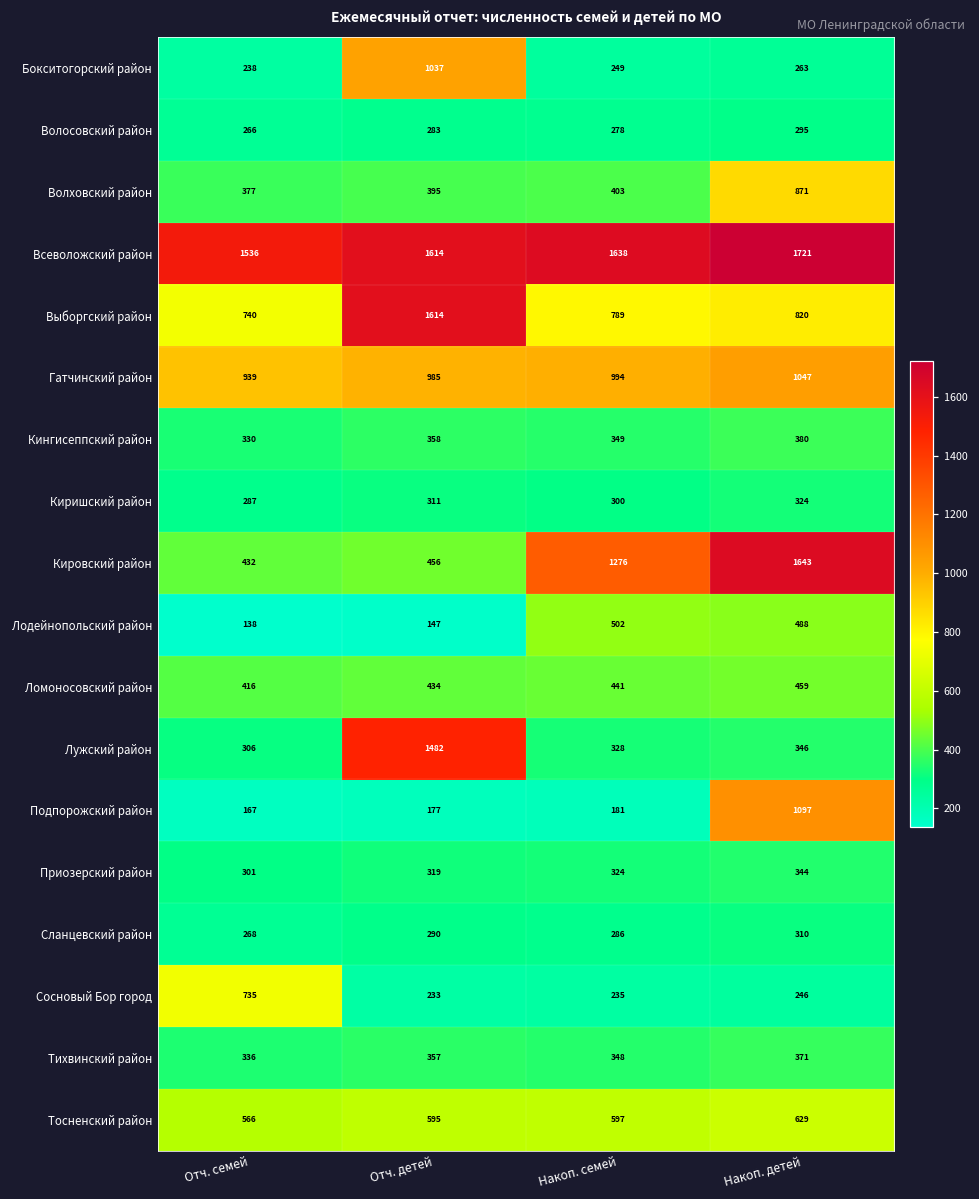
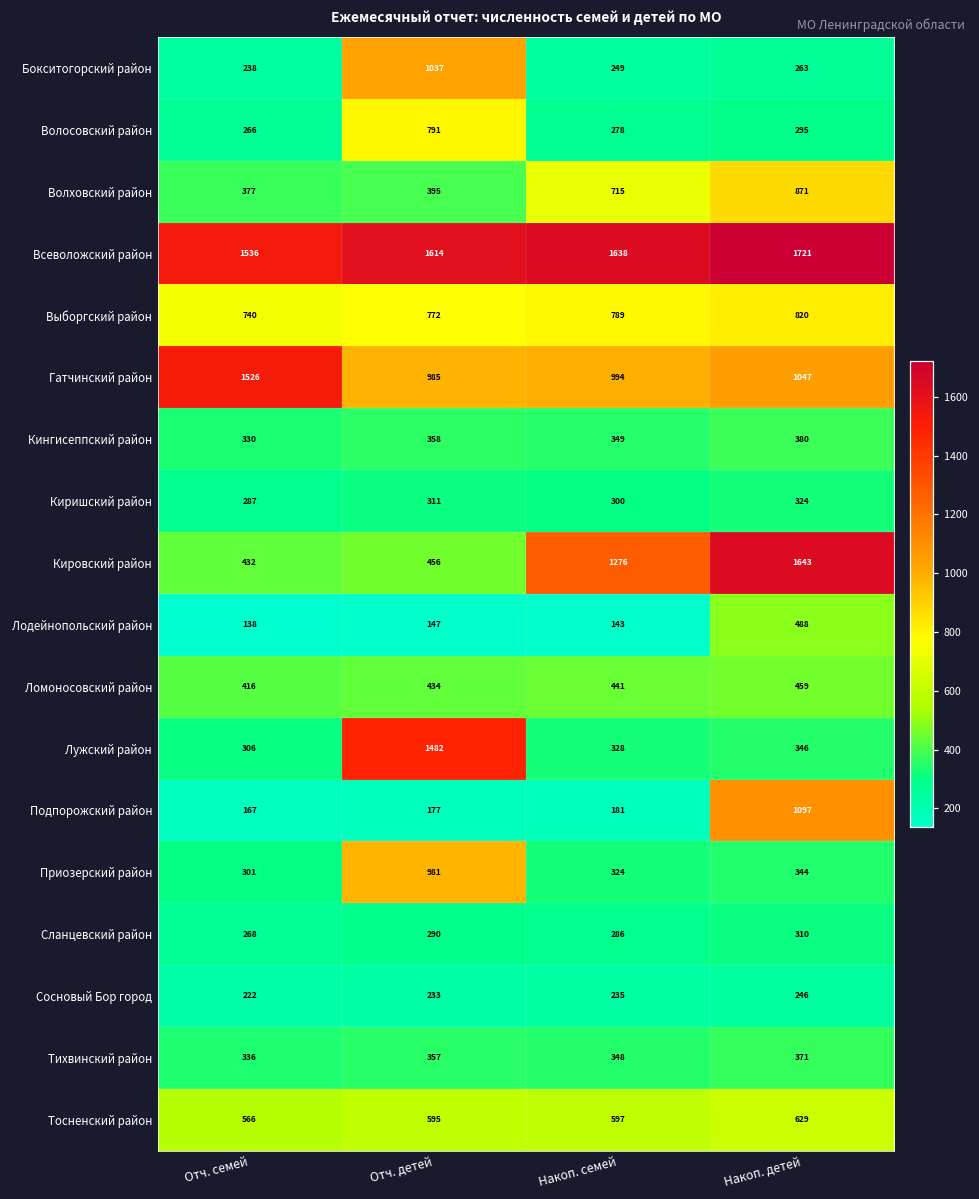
  {
    "Бокситогорский район": {
      "Отч. семей": 238,
      "Отч. детей": 1037,
      "Накоп. семей": 249,
      "Накоп. детей": 263
    },
    "Волосовский район": {
      "Отч. семей": 266,
-     "Отч. детей": 283,
+     "Отч. детей": 791,
      "Накоп. семей": 278,
      "Накоп. детей": 295
    },
    "Волховский район": {
      "Отч. семей": 377,
      "Отч. детей": 395,
-     "Накоп. семей": 403,
+     "Накоп. семей": 715,
      "Накоп. детей": 871
    },
    "Всеволожский район": {
      "Отч. семей": 1536,
      "Отч. детей": 1614,
      "Накоп. семей": 1638,
      "Накоп. детей": 1721
    },
    "Выборгский район": {
      "Отч. семей": 740,
-     "Отч. детей": 1614,
+     "Отч. детей": 772,
      "Накоп. семей": 789,
      "Накоп. детей": 820
    },
    "Гатчинский район": {
-     "Отч. семей": 939,
+     "Отч. семей": 1526,
      "Отч. детей": 985,
      "Накоп. семей": 994,
      "Накоп. детей": 1047
    },
    "Кингисеппский район": {
      "Отч. семей": 330,
      "Отч. детей": 358,
      "Накоп. семей": 349,
      "Накоп. детей": 380
    },
    "Киришский район": {
      "Отч. семей": 287,
      "Отч. детей": 311,
      "Накоп. семей": 300,
      "Накоп. детей": 324
    },
    "Кировский район": {
      "Отч. семей": 432,
      "Отч. детей": 456,
      "Накоп. семей": 1276,
      "Накоп. детей": 1643
    },
    "Лодейнопольский район": {
      "Отч. семей": 138,
      "Отч. детей": 147,
-     "Накоп. семей": 502,
+     "Накоп. семей": 143,
      "Накоп. детей": 488
    },
    "Ломоносовский район": {
      "Отч. семей": 416,
      "Отч. детей": 434,
      "Накоп. семей": 441,
      "Накоп. детей": 459
    },
    "Лужский район": {
      "Отч. семей": 306,
      "Отч. детей": 1482,
      "Накоп. семей": 328,
      "Накоп. детей": 346
    },
    "Подпорожский район": {
      "Отч. семей": 167,
      "Отч. детей": 177,
      "Накоп. семей": 181,
      "Накоп. детей": 1097
    },
    "Приозерский район": {
      "Отч. семей": 301,
-     "Отч. детей": 319,
+     "Отч. детей": 981,
      "Накоп. семей": 324,
      "Накоп. детей": 344
    },
    "Сланцевский район": {
      "Отч. семей": 268,
      "Отч. детей": 290,
      "Накоп. семей": 286,
      "Накоп. детей": 310
    },
    "Сосновый Бор город": {
-     "Отч. семей": 735,
+     "Отч. семей": 222,
      "Отч. детей": 233,
      "Накоп. семей": 235,
      "Накоп. детей": 246
    },
    "Тихвинский район": {
      "Отч. семей": 336,
      "Отч. детей": 357,
      "Накоп. семей": 348,
      "Накоп. детей": 371
    },
    "Тосненский район": {
      "Отч. семей": 566,
      "Отч. детей": 595,
      "Накоп. семей": 597,
      "Накоп. детей": 629
    }
  }
